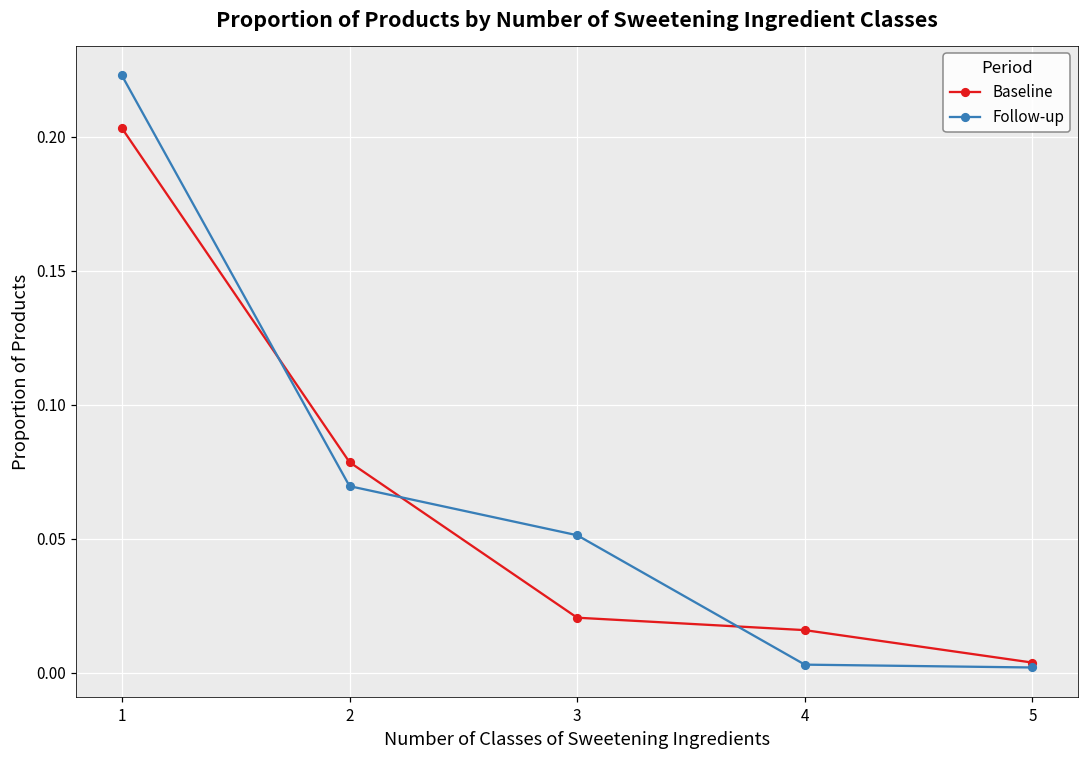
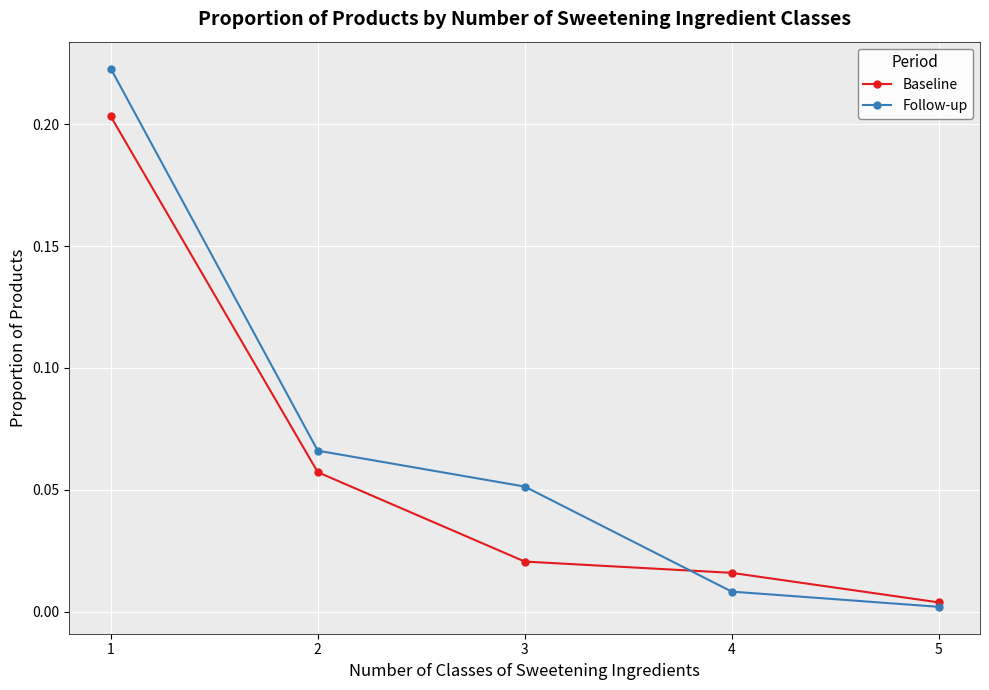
  {
    "Baseline": {
      "1": 0.203,
-     "2": 0.079,
+     "2": 0.057,
      "3": 0.021,
      "4": 0.016,
      "5": 0.004
    },
    "Follow-up": {
      "1": 0.223,
-     "2": 0.070,
+     "2": 0.066,
      "3": 0.051,
-     "4": 0.003,
+     "4": 0.008,
      "5": 0.002
    }
  }
